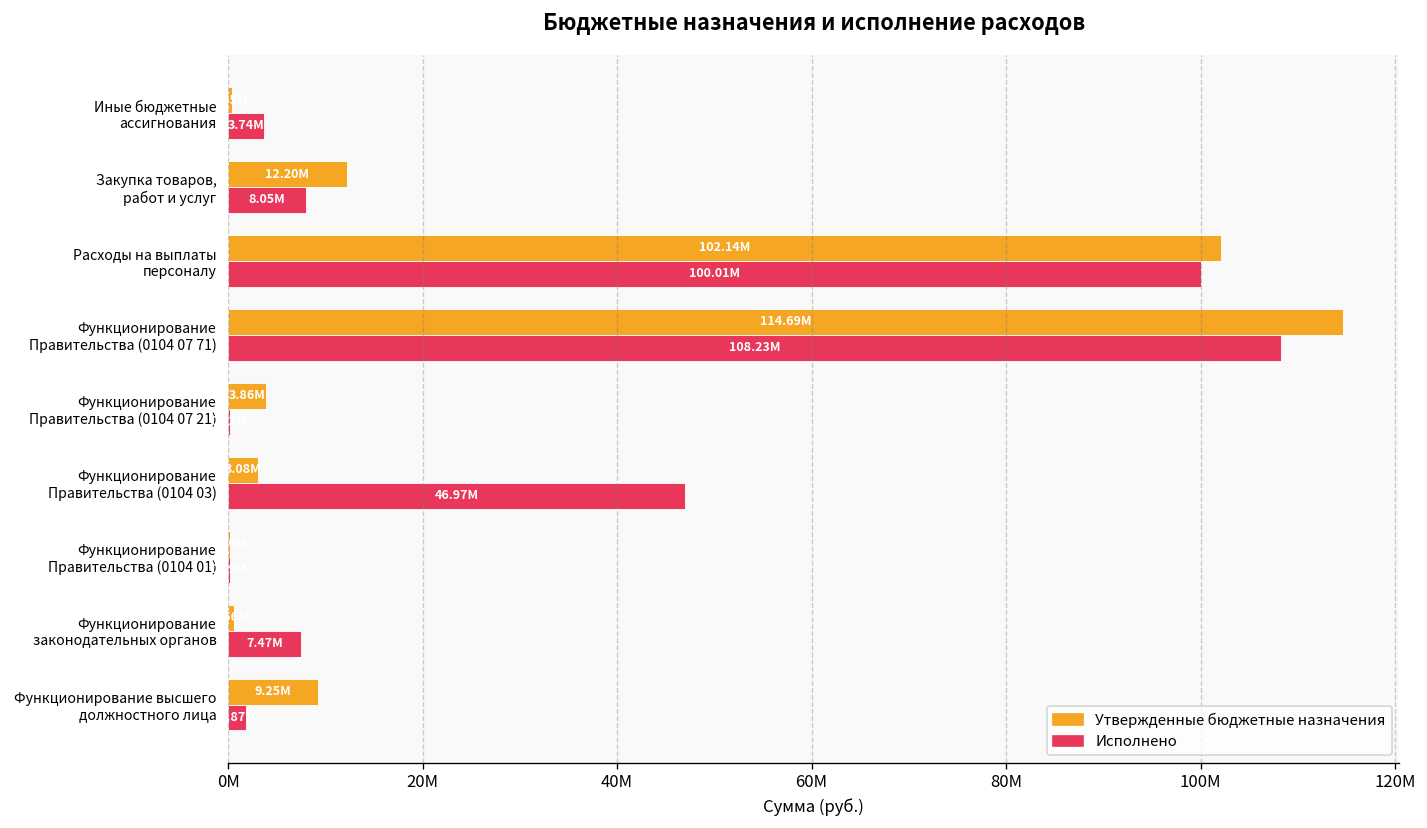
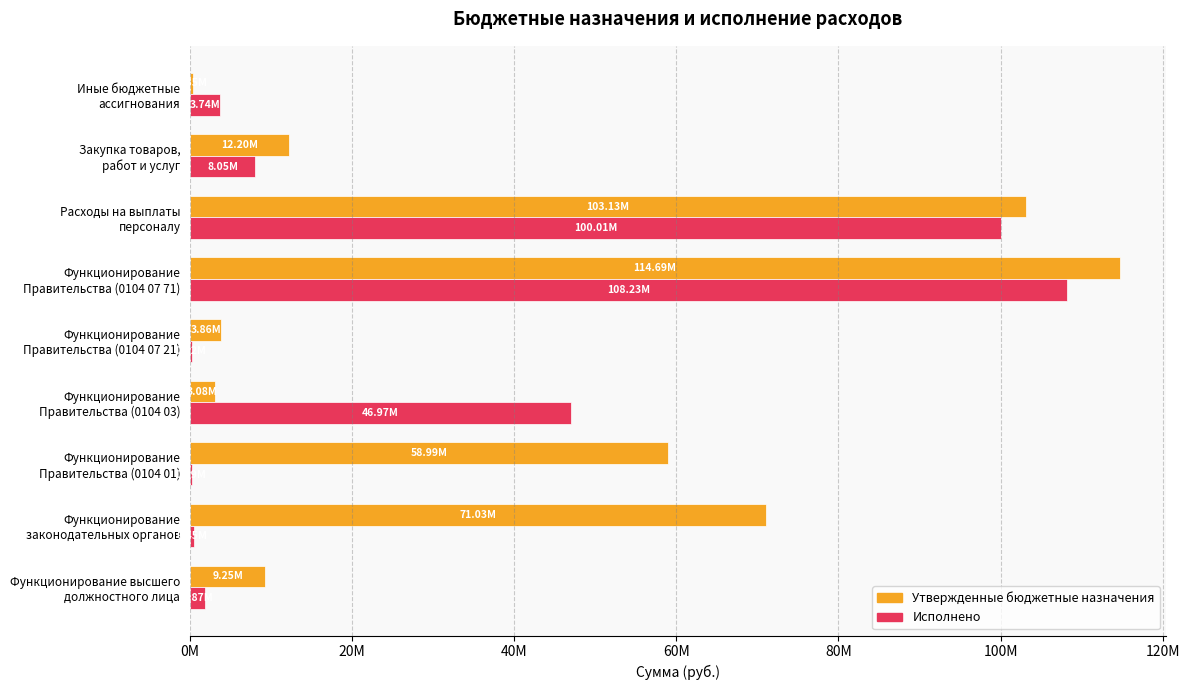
  {
    "Утвержденные бюджетные назначения": {
      "Закупка товаров, работ и услуг": "12.20M",
-     "Расходы на выплаты персоналу": "102.14M",
+     "Расходы на выплаты персоналу": "103.13M",
      "Функционирование Правительства (0104 07 71)": "114.69M",
      "Функционирование Правительства (0104 07 21)": "3.86M",
      "Функционирование Правительства (0104 03)": "3.08M",
-     "Функционирование Правительства (0104 01)": "0",
-     "Функционирование законодательных органов": "1000000",
+     "Функционирование Правительства (0104 01)": "59000000",
+     "Функционирование законодательных органов": "71000000",
      "Функционирование высшего должностного лица": "9.25M"
    },
    "Исполнено": {
-     "Функционирование законодательных органов": "7000000",
+     "Функционирование законодательных органов": "0",
      "Функционирование высшего должностного лица": "2000000"
    }
  }
